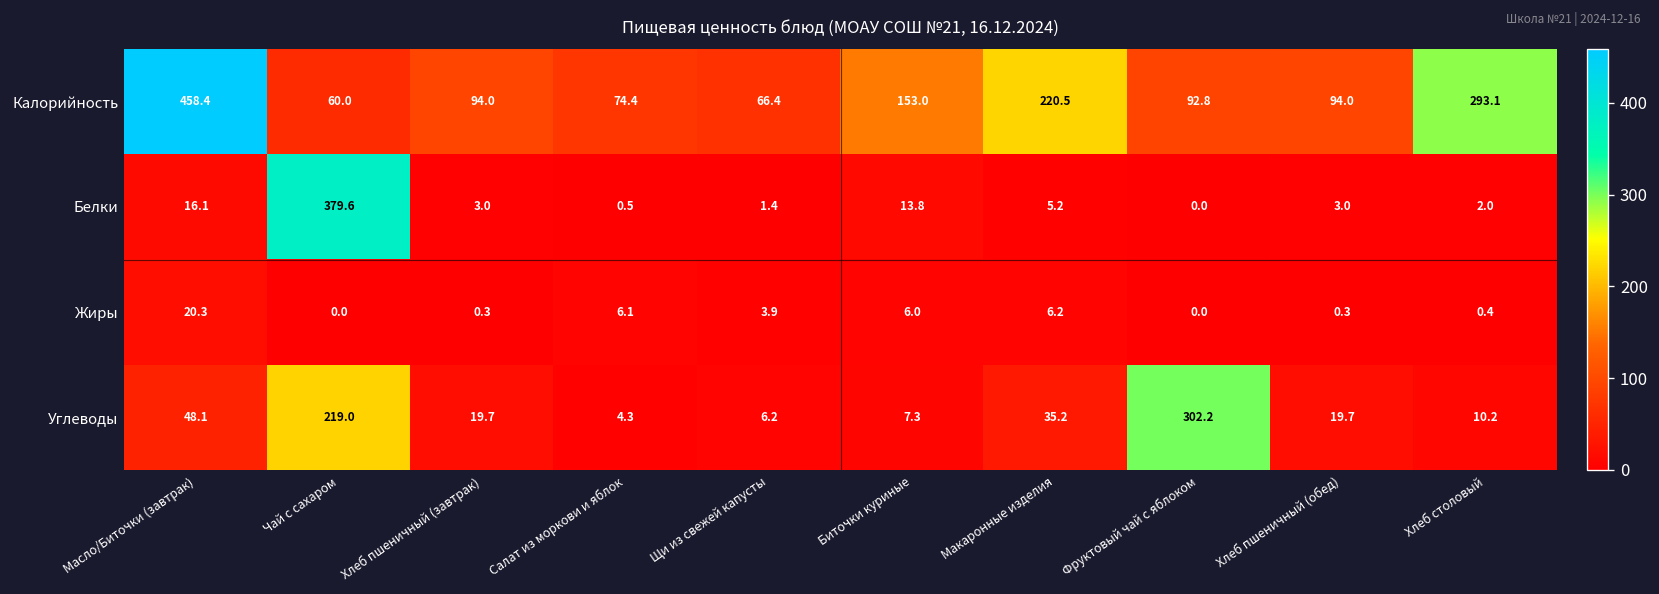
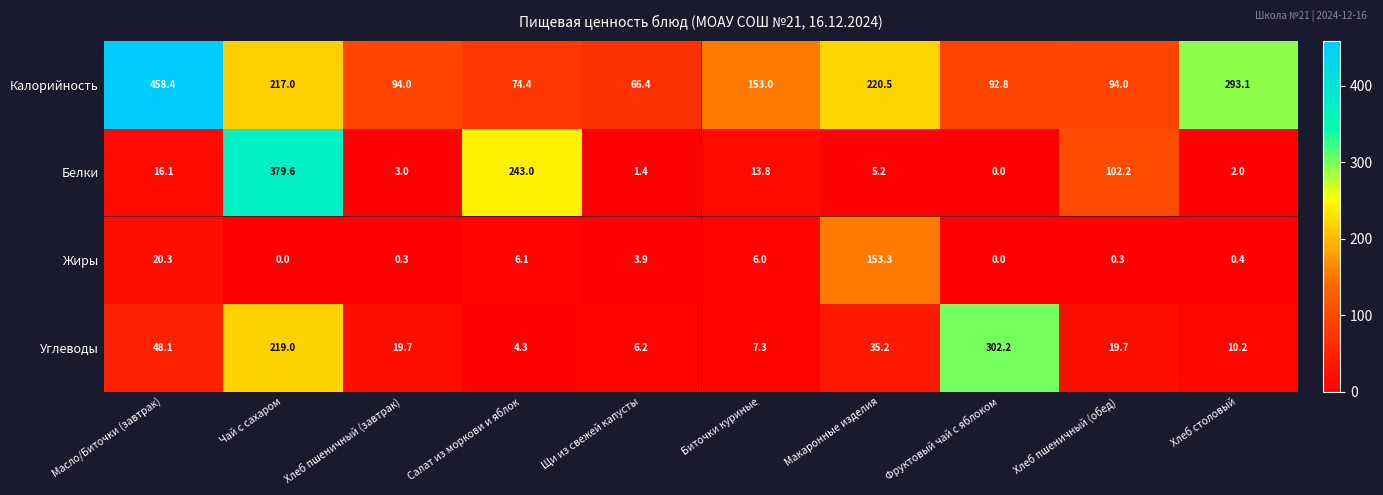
  {
    "Калорийность": {
      "Масло/Биточки (завтрак)": 458.4,
-     "Чай с сахаром": 60.0,
+     "Чай с сахаром": 217.0,
      "Хлеб пшеничный (завтрак)": 94.0,
      "Салат из моркови и яблок": 74.4,
      "Щи из свежей капусты": 66.4,
      "Биточки куриные": 153.0,
      "Макаронные изделия": 220.5,
      "Фруктовый чай с яблоком": 92.8,
      "Хлеб пшеничный (обед)": 94.0,
      "Хлеб столовый": 293.1
    },
    "Белки": {
      "Масло/Биточки (завтрак)": 16.1,
      "Чай с сахаром": 379.6,
      "Хлеб пшеничный (завтрак)": 3.0,
-     "Салат из моркови и яблок": 0.5,
+     "Салат из моркови и яблок": 243.0,
      "Щи из свежей капусты": 1.4,
      "Биточки куриные": 13.8,
      "Макаронные изделия": 5.2,
      "Фруктовый чай с яблоком": 0.0,
-     "Хлеб пшеничный (обед)": 3.0,
+     "Хлеб пшеничный (обед)": 102.2,
      "Хлеб столовый": 2.0
    },
    "Жиры": {
      "Масло/Биточки (завтрак)": 20.3,
      "Чай с сахаром": 0.0,
      "Хлеб пшеничный (завтрак)": 0.3,
      "Салат из моркови и яблок": 6.1,
      "Щи из свежей капусты": 3.9,
      "Биточки куриные": 6.0,
-     "Макаронные изделия": 6.2,
+     "Макаронные изделия": 153.3,
      "Фруктовый чай с яблоком": 0.0,
      "Хлеб пшеничный (обед)": 0.3,
      "Хлеб столовый": 0.4
    },
    "Углеводы": {
      "Масло/Биточки (завтрак)": 48.1,
      "Чай с сахаром": 219.0,
      "Хлеб пшеничный (завтрак)": 19.7,
      "Салат из моркови и яблок": 4.3,
      "Щи из свежей капусты": 6.2,
      "Биточки куриные": 7.3,
      "Макаронные изделия": 35.2,
      "Фруктовый чай с яблоком": 302.2,
      "Хлеб пшеничный (обед)": 19.7,
      "Хлеб столовый": 10.2
    }
  }
